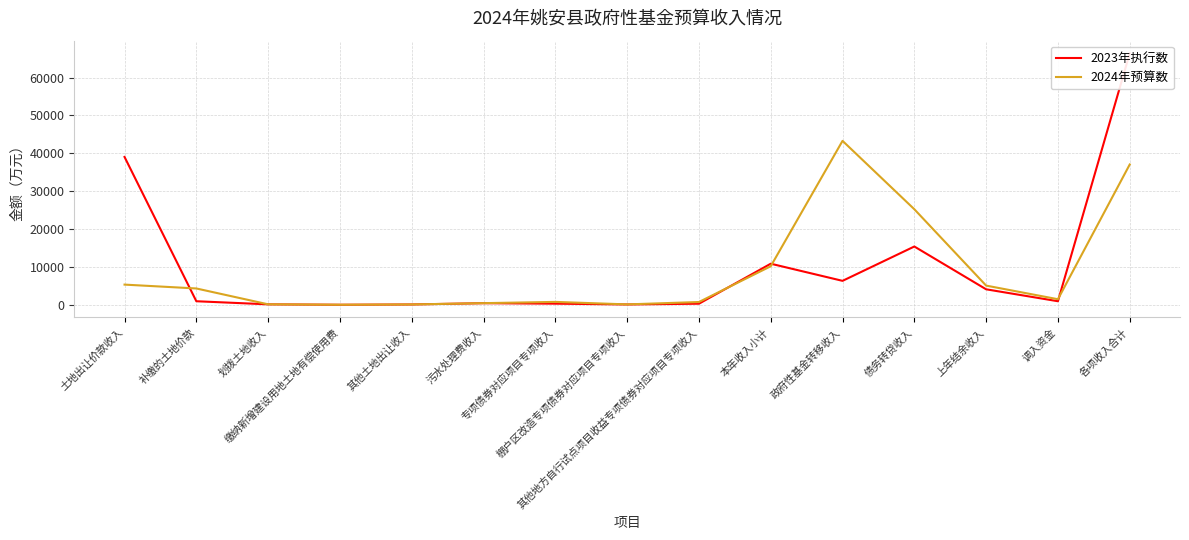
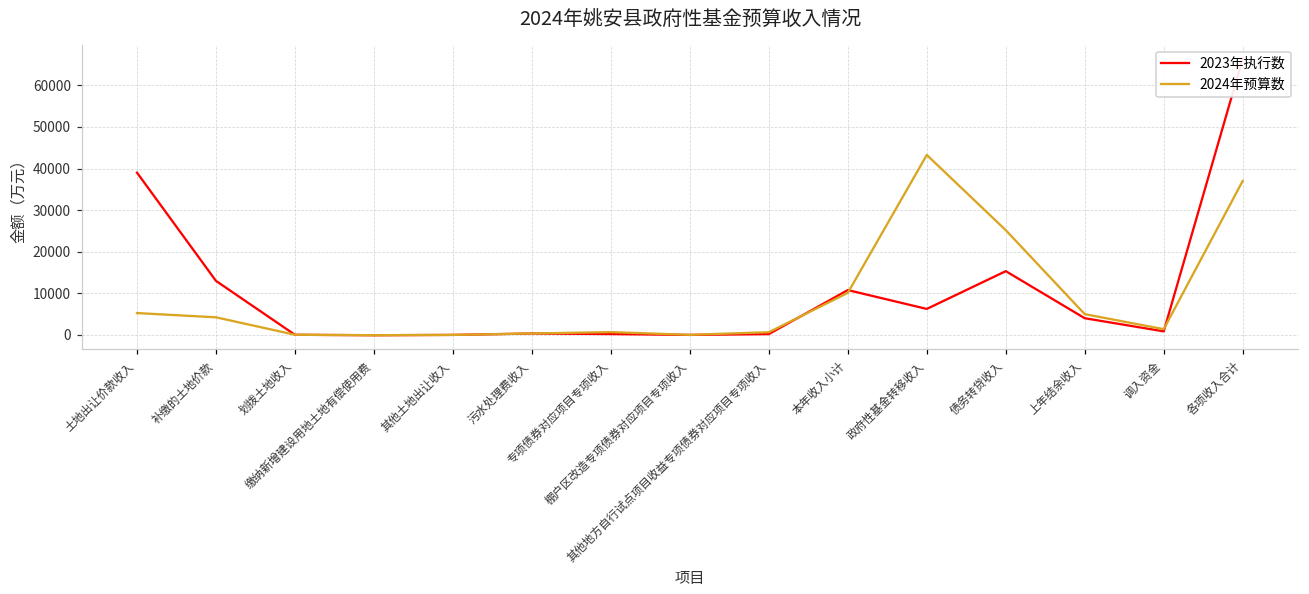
  {
    "2023年执行数": {
      "土地出让价款收入": 39000,
-     "补缴的土地价款": 1000,
+     "补缴的土地价款": 13000,
      "政府性基金转移收入": 6000,
      "债务转贷收入": 15000,
      "上年结余收入": 4000
    },
    "2024年预算数": {
      "土地出让价款收入": 5000,
      "补缴的土地价款": 4000,
      "政府性基金转移收入": 43000,
      "债务转贷收入": 25000,
      "上年结余收入": 5000,
      "各项收入合计": 37000
    }
  }
